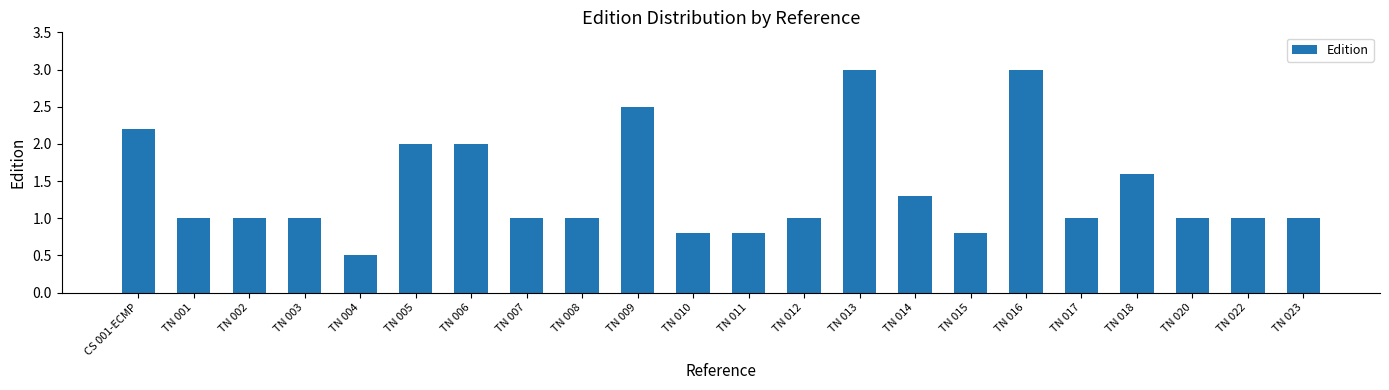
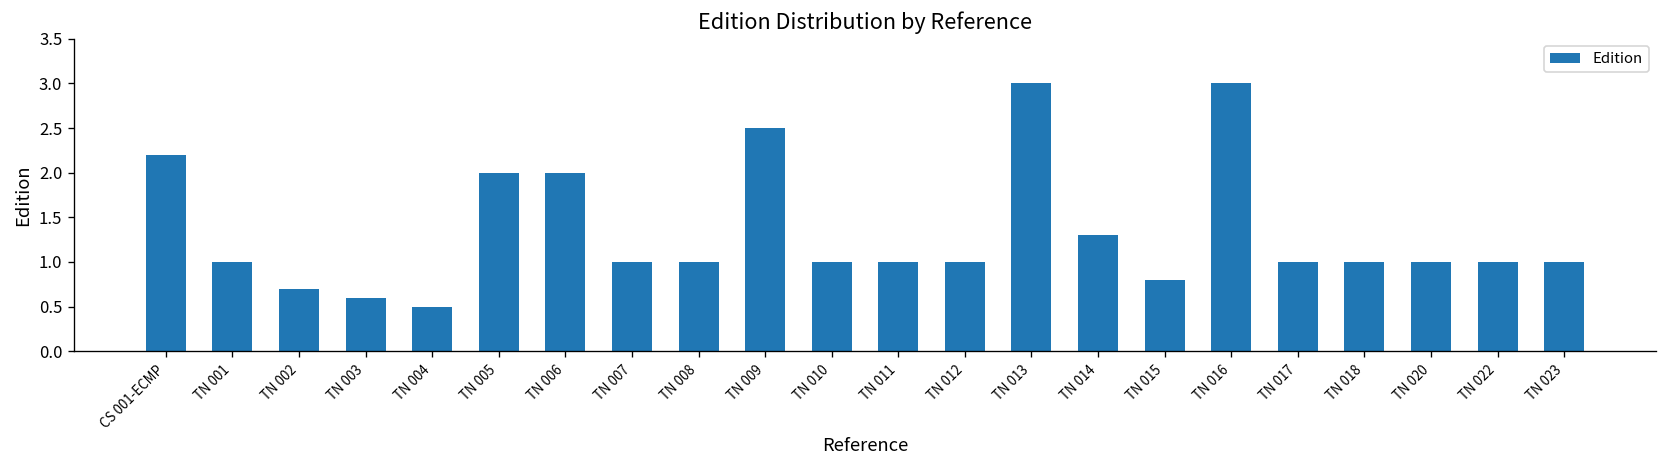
  {
    "CS 001-ECMP": 2.2,
    "TN 001": 1.0,
-   "TN 002": 1.0,
-   "TN 003": 1.0,
+   "TN 002": 0.7,
+   "TN 003": 0.6,
    "TN 004": 0.5,
    "TN 005": 2.0,
    "TN 006": 2.0,
    "TN 007": 1.0,
    "TN 008": 1.0,
    "TN 009": 2.5,
-   "TN 010": 0.8,
-   "TN 011": 0.8,
+   "TN 010": 1.0,
+   "TN 011": 1.0,
    "TN 012": 1.0,
    "TN 013": 3.0,
    "TN 014": 1.3,
    "TN 015": 0.8,
    "TN 016": 3.0,
    "TN 017": 1.0,
-   "TN 018": 1.6,
+   "TN 018": 1.0,
    "TN 020": 1.0,
    "TN 022": 1.0,
    "TN 023": 1.0
  }
